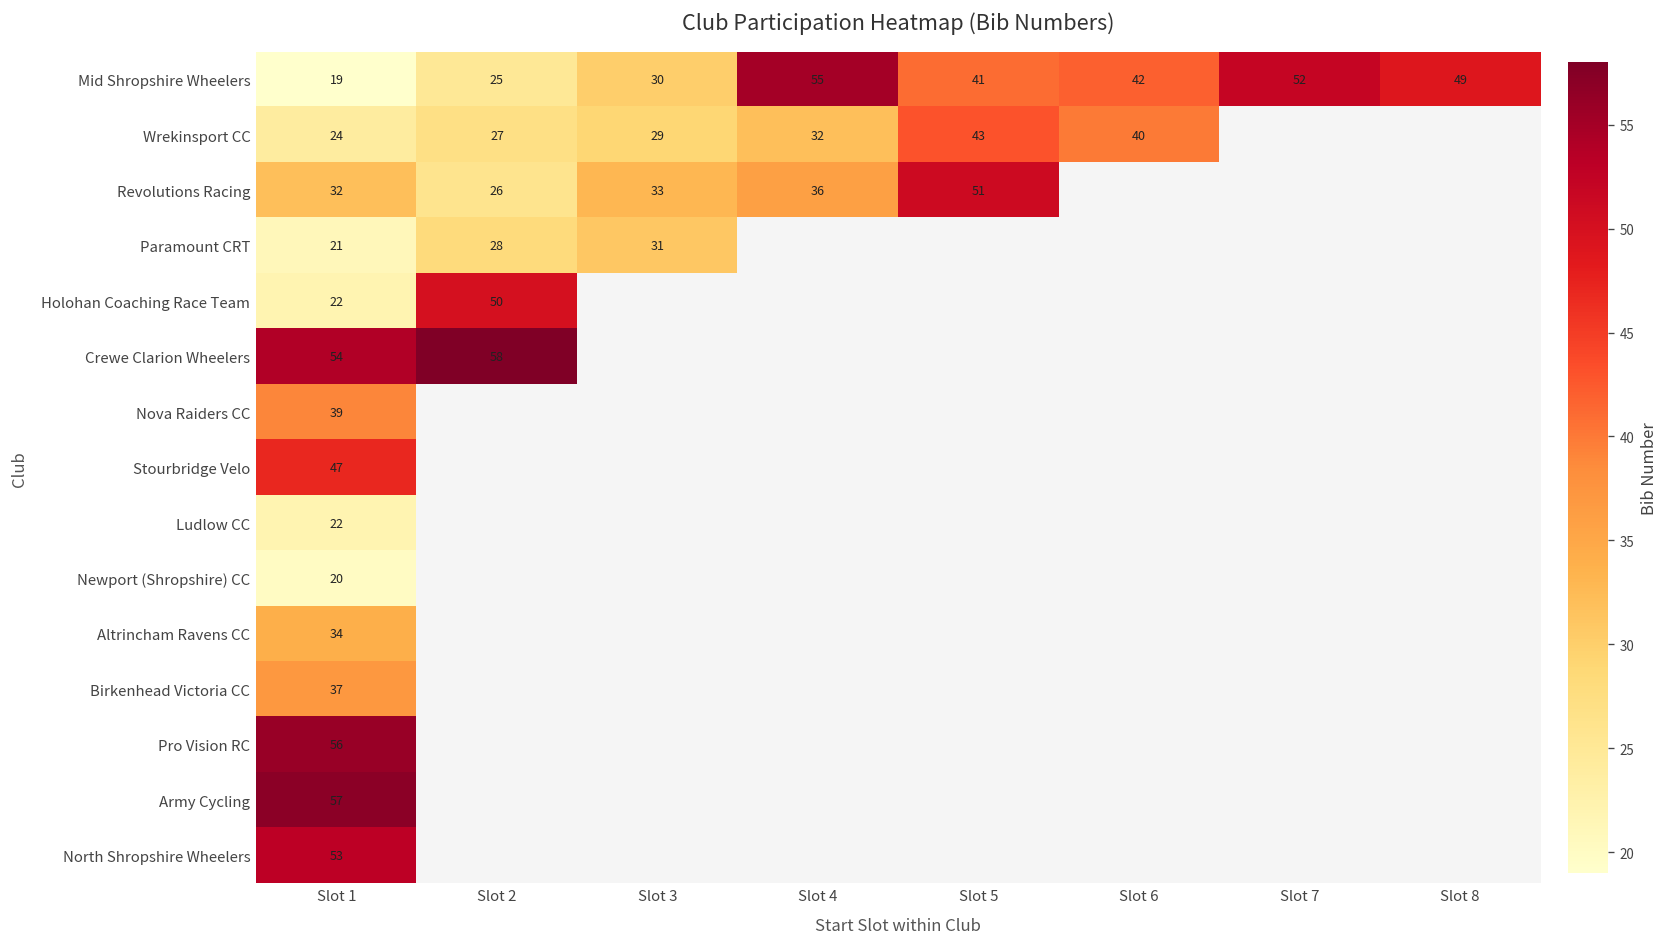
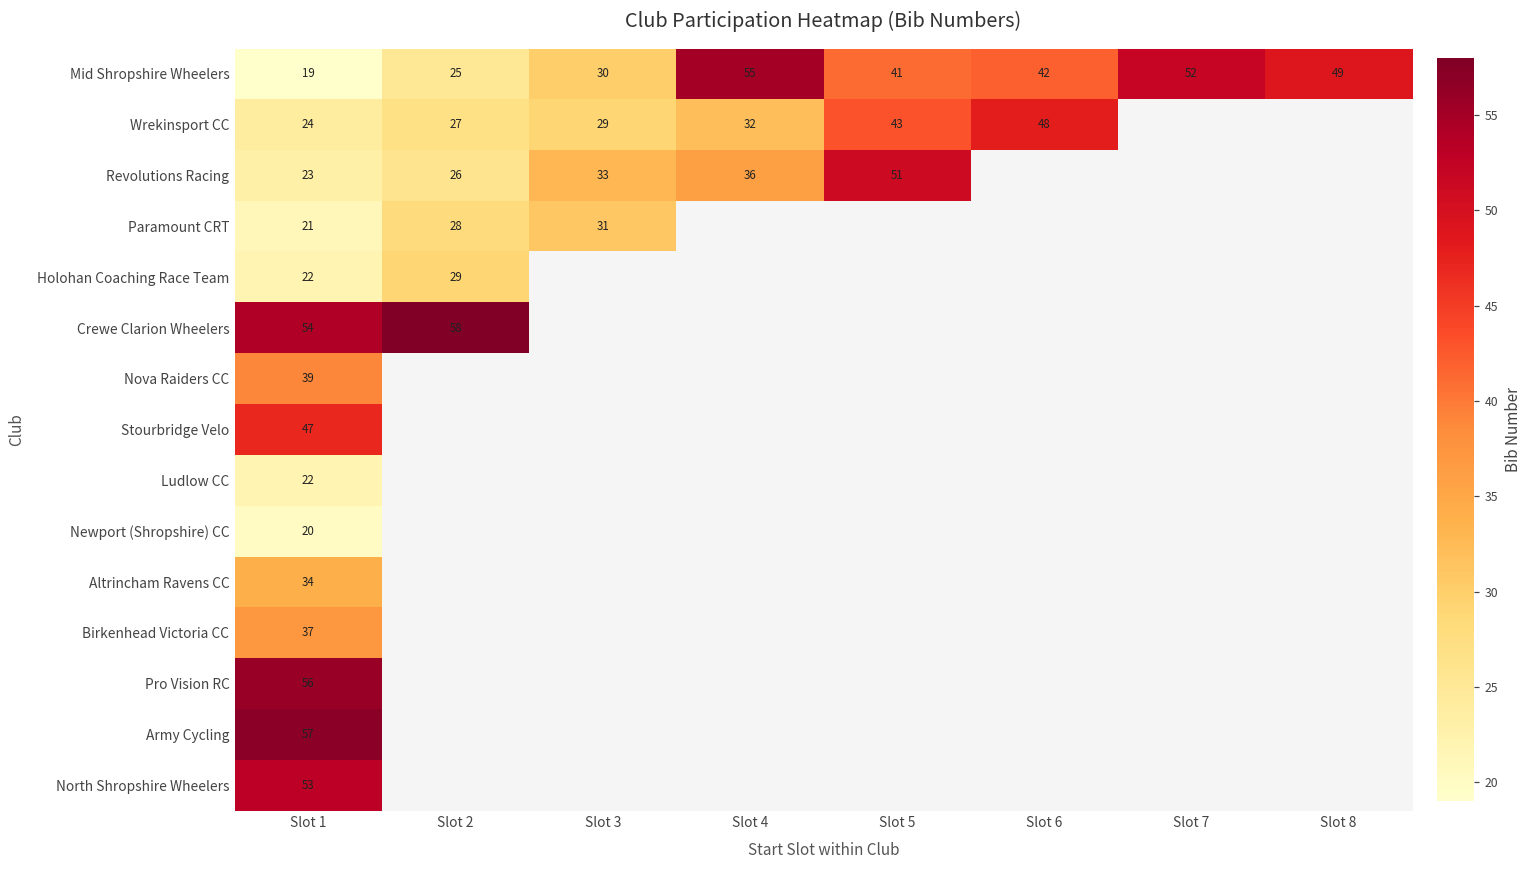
  {
    "Mid Shropshire Wheelers": {
      "Slot 1": 19,
      "Slot 2": 25,
      "Slot 3": 30,
      "Slot 4": 55,
      "Slot 5": 41,
      "Slot 6": 42,
      "Slot 7": 52,
      "Slot 8": 49
    },
    "Wrekinsport CC": {
      "Slot 1": 24,
      "Slot 2": 27,
      "Slot 3": 29,
      "Slot 4": 32,
      "Slot 5": 43,
-     "Slot 6": 40
+     "Slot 6": 48
    },
    "Revolutions Racing": {
-     "Slot 1": 32,
+     "Slot 1": 23,
      "Slot 2": 26,
      "Slot 3": 33,
      "Slot 4": 36,
      "Slot 5": 51
    },
    "Paramount CRT": {
      "Slot 1": 21,
      "Slot 2": 28,
      "Slot 3": 31
    },
    "Holohan Coaching Race Team": {
      "Slot 1": 22,
-     "Slot 2": 50
+     "Slot 2": 29
    },
    "Crewe Clarion Wheelers": {
      "Slot 1": 54,
      "Slot 2": 58
    },
    "Nova Raiders CC": {
      "Slot 1": 39
    },
    "Stourbridge Velo": {
      "Slot 1": 47
    },
    "Ludlow CC": {
      "Slot 1": 22
    },
    "Newport (Shropshire) CC": {
      "Slot 1": 20
    },
    "Altrincham Ravens CC": {
      "Slot 1": 34
    },
    "Birkenhead Victoria CC": {
      "Slot 1": 37
    },
    "Pro Vision RC": {
      "Slot 1": 56
    },
    "Army Cycling": {
      "Slot 1": 57
    },
    "North Shropshire Wheelers": {
      "Slot 1": 53
    }
  }
